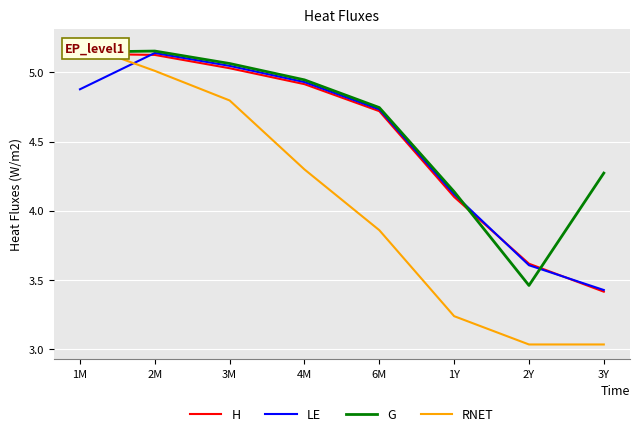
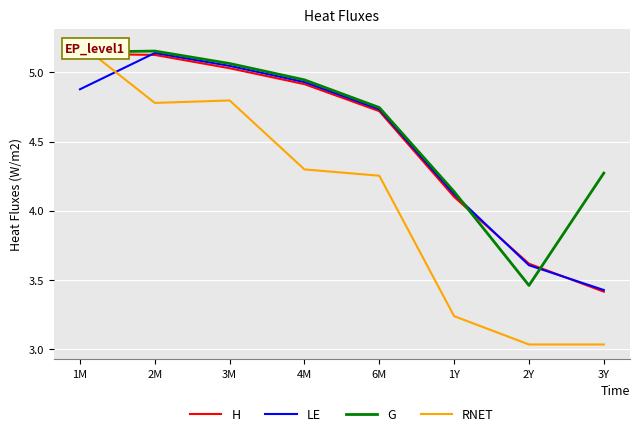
  {
    "H": {
      "1Y": 4.10
    },
    "LE": {
      "1M": 4.88,
      "1Y": 4.12
    },
    "G": {
      "1Y": 4.14,
      "2Y": 3.46,
      "3Y": 4.27
    },
    "RNET": {
-     "2M": 5.01,
+     "2M": 4.78,
      "3M": 4.80,
      "4M": 4.30,
-     "6M": 3.86,
+     "6M": 4.25,
      "1Y": 3.24,
      "2Y": 3.03,
      "3Y": 3.03
    }
  }
